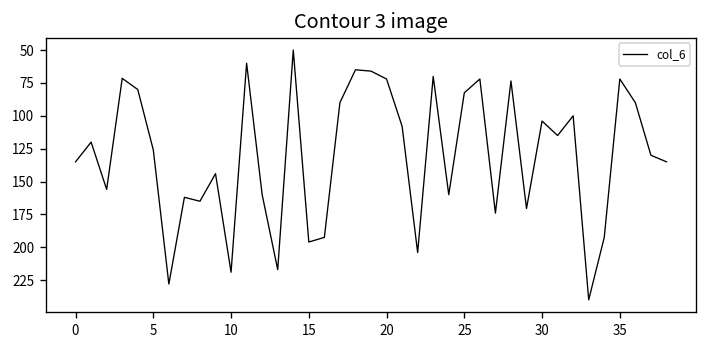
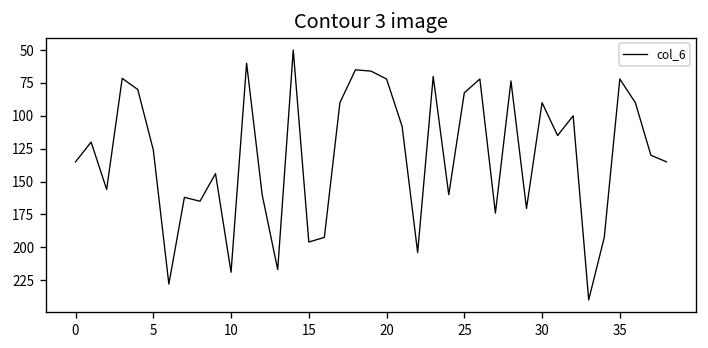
  {
    "0": 135,
    "5": 126,
    "10": 219,
    "15": 196,
    "20": 72,
    "25": 83,
-   "30": 104,
+   "30": 90,
    "35": 72
  }
